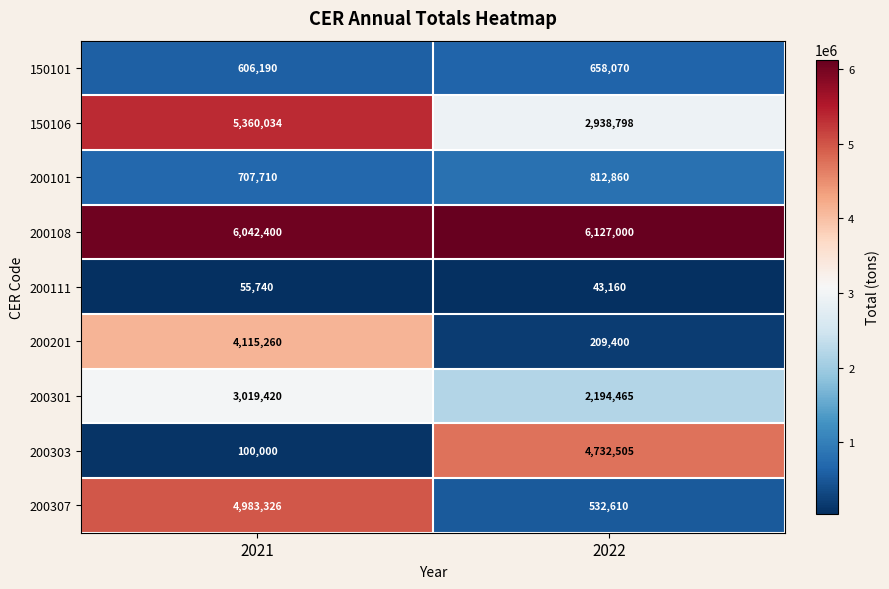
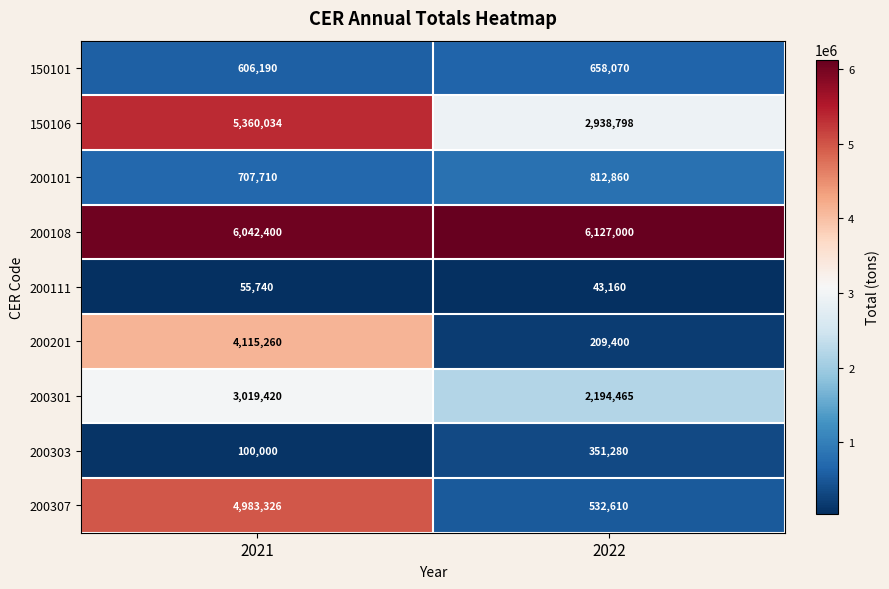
  {
    "150101": {
      "2021": "606,190",
      "2022": "658,070"
    },
    "150106": {
      "2021": "5,360,034",
      "2022": "2,938,798"
    },
    "200101": {
      "2021": "707,710",
      "2022": "812,860"
    },
    "200108": {
      "2021": "6,042,400",
      "2022": "6,127,000"
    },
    "200111": {
      "2021": "55,740",
      "2022": "43,160"
    },
    "200201": {
      "2021": "4,115,260",
      "2022": "209,400"
    },
    "200301": {
      "2021": "3,019,420",
      "2022": "2,194,465"
    },
    "200303": {
      "2021": "100,000",
-     "2022": "4,732,505"
+     "2022": "351,280"
    },
    "200307": {
      "2021": "4,983,326",
      "2022": "532,610"
    }
  }
